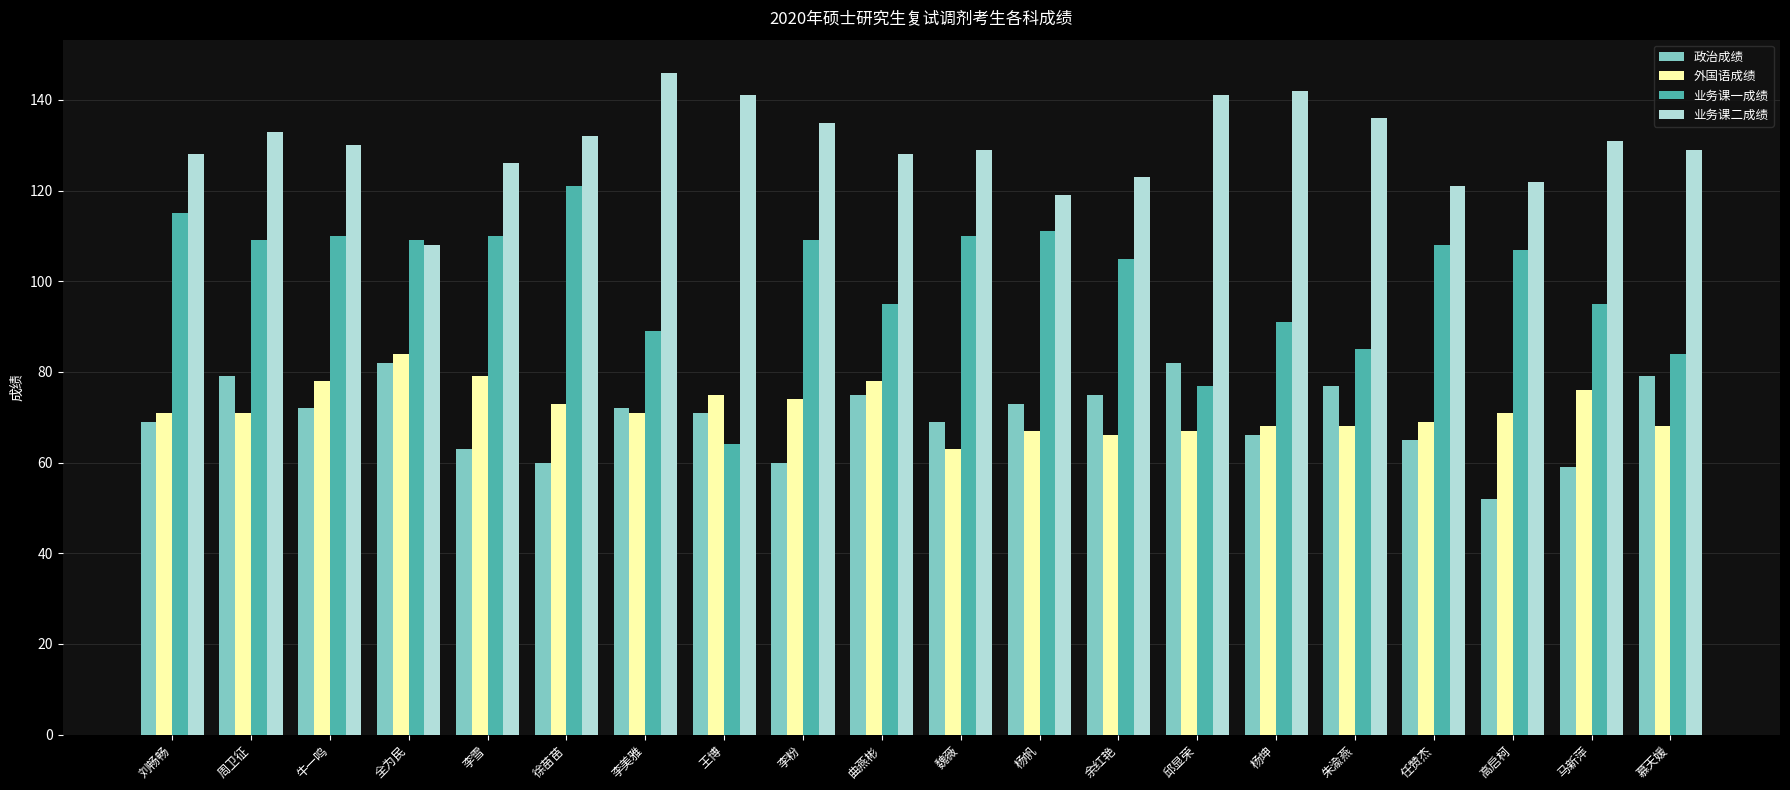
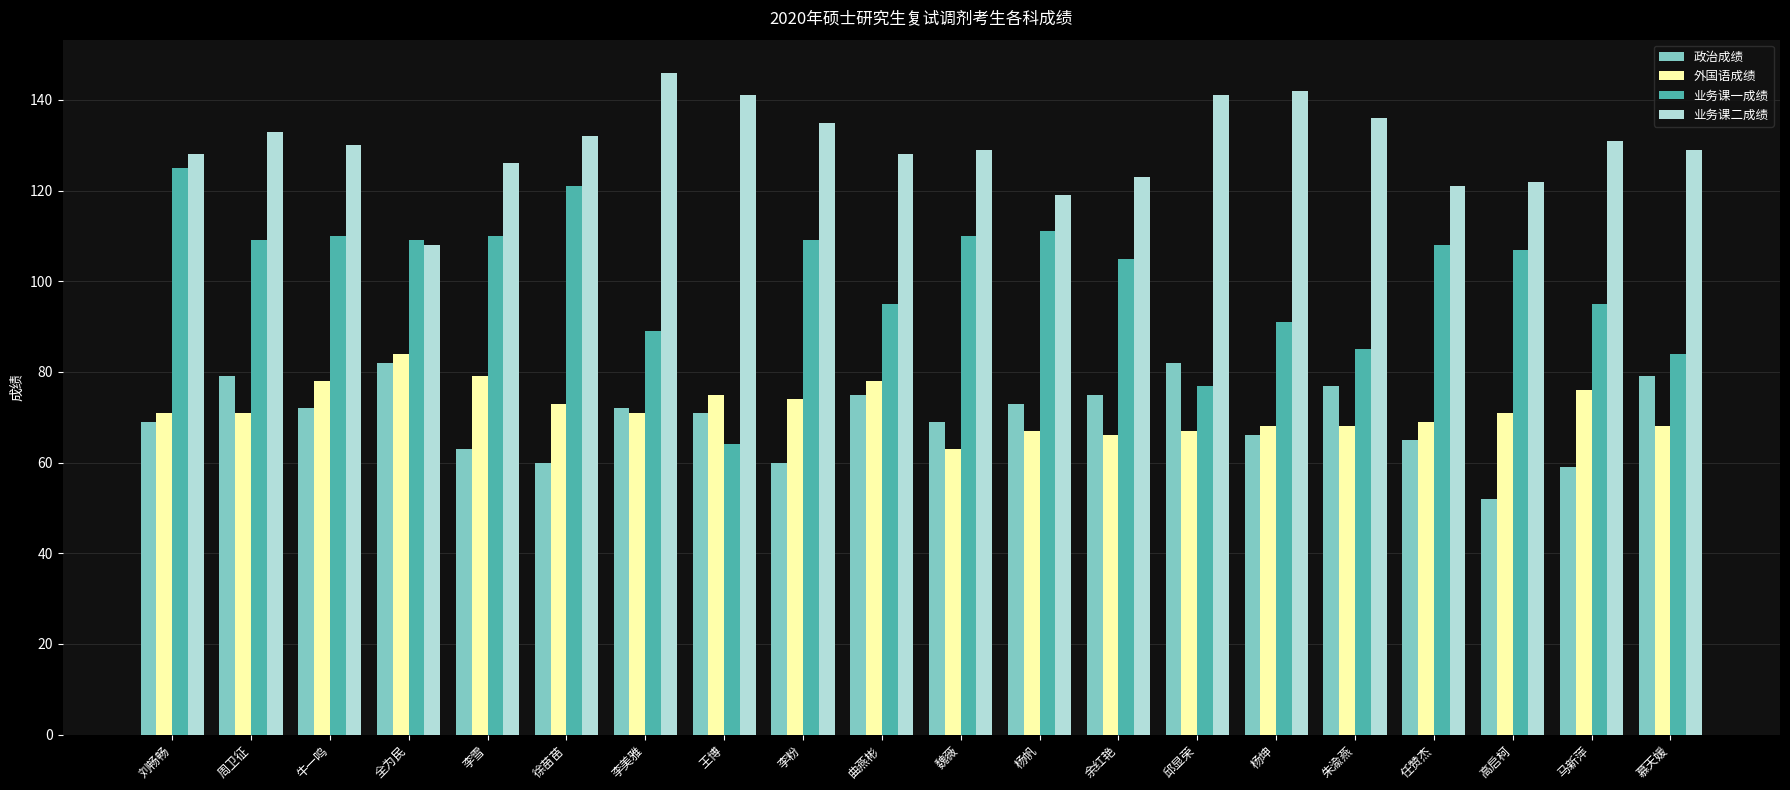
  {
    "外国语成绩": {
      "刘畅畅": 71,
      "周卫征": 71,
      "牛一鸣": 78,
      "全为民": 84,
      "李雪": 79,
      "徐苗苗": 73,
      "李美雅": 71,
      "王博": 75,
      "李粉": 74,
      "曲燕彬": 78,
      "魏薇": 63,
      "杨帆": 67,
      "余红艳": 66,
      "邱显荣": 67,
      "杨坤": 68,
      "朱渝燕": 68,
      "任赞杰": 69,
      "高启柯": 71,
      "马新萍": 76,
      "慕天媛": 68
    },
    "业务课一成绩": {
-     "刘畅畅": 115,
+     "刘畅畅": 125,
      "周卫征": 109,
      "牛一鸣": 110,
      "全为民": 109,
      "李雪": 110,
      "徐苗苗": 121,
      "李美雅": 89,
      "王博": 64,
      "李粉": 109,
      "曲燕彬": 95,
      "魏薇": 110,
      "杨帆": 111,
      "余红艳": 105,
      "邱显荣": 77,
      "杨坤": 91,
      "朱渝燕": 85,
      "任赞杰": 108,
      "高启柯": 107,
      "马新萍": 95,
      "慕天媛": 84
    }
  }
